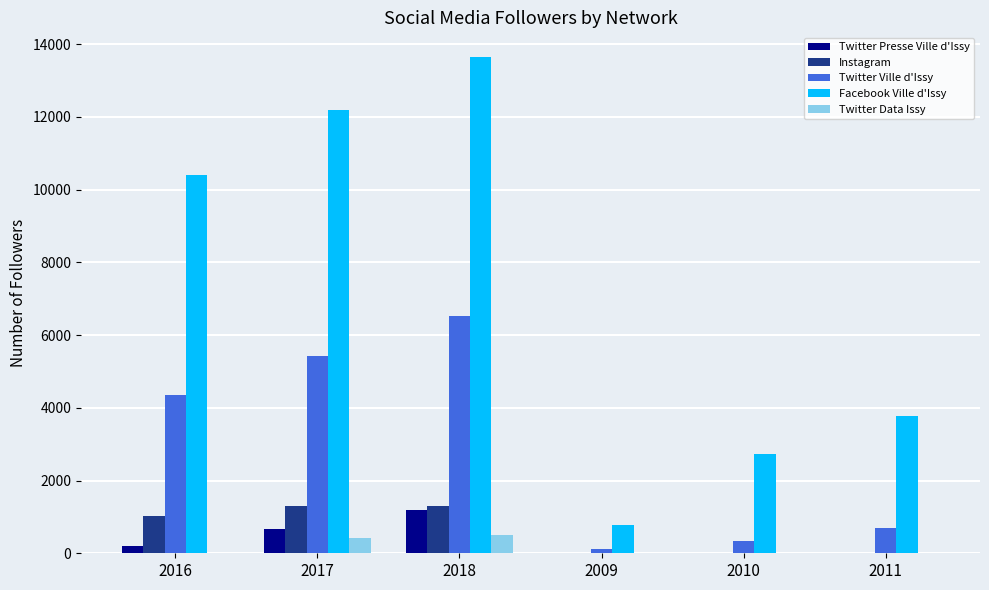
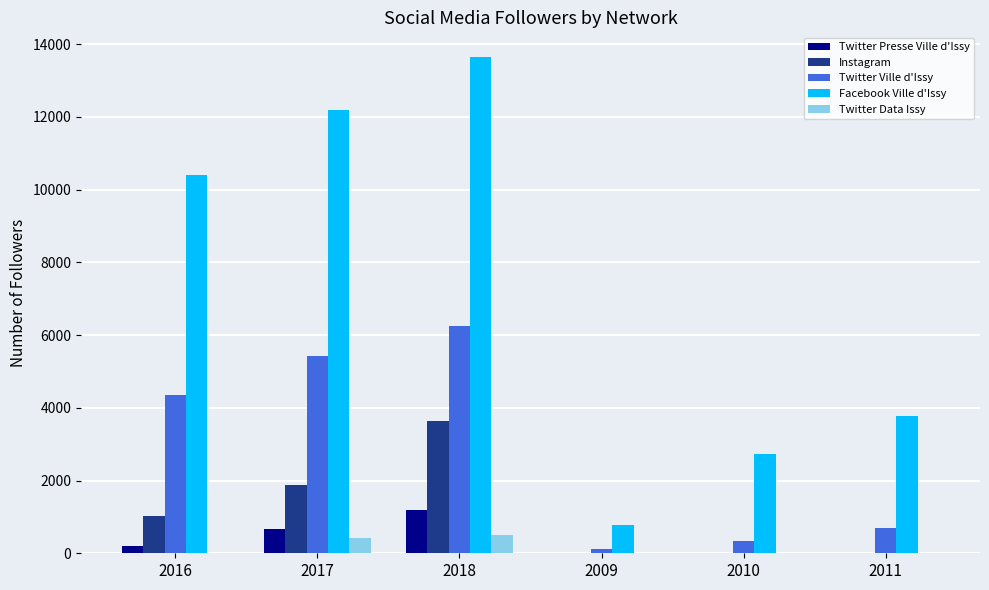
  {
    "Twitter Presse Ville d'Issy": {
      "2016": 200,
      "2017": 700,
      "2018": 1200,
      "2009": 0,
      "2010": 0,
      "2011": 0
    },
    "Instagram": {
      "2016": 1000,
-     "2017": 1300,
-     "2018": 1300,
+     "2017": 1900,
+     "2018": 3600,
      "2009": 0,
      "2010": 0,
      "2011": 0
    },
    "Twitter Ville d'Issy": {
      "2016": 4400,
      "2017": 5400,
-     "2018": 6500,
+     "2018": 6300,
      "2009": 100,
      "2010": 300,
      "2011": 700
    },
    "Facebook Ville d'Issy": {
      "2016": 10400,
      "2017": 12200,
      "2018": 13600,
      "2009": 800,
      "2010": 2700,
      "2011": 3800
    },
    "Twitter Data Issy": {
      "2016": 0,
      "2017": 400,
      "2018": 500,
      "2009": 0,
      "2010": 0,
      "2011": 0
    }
  }
